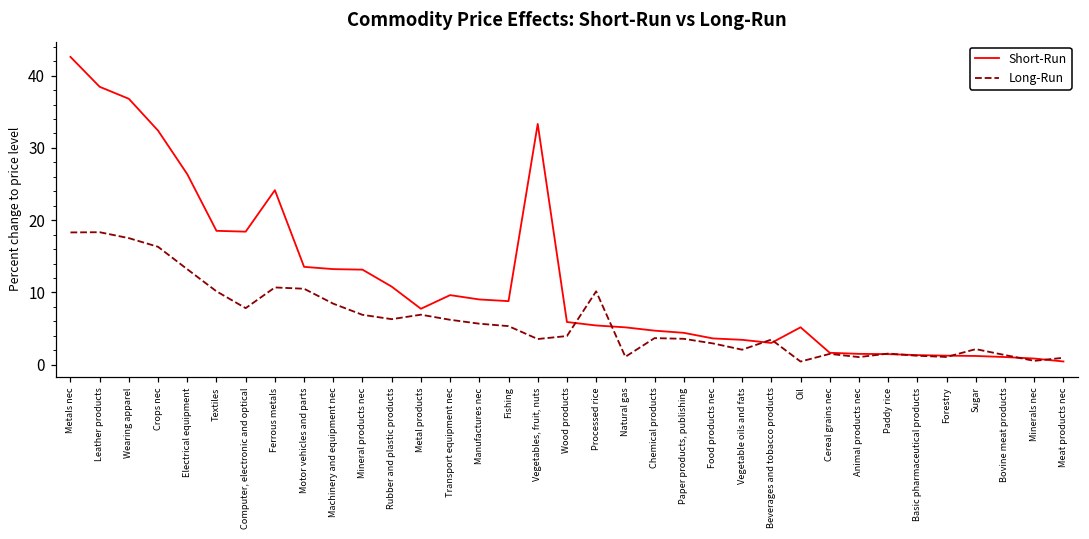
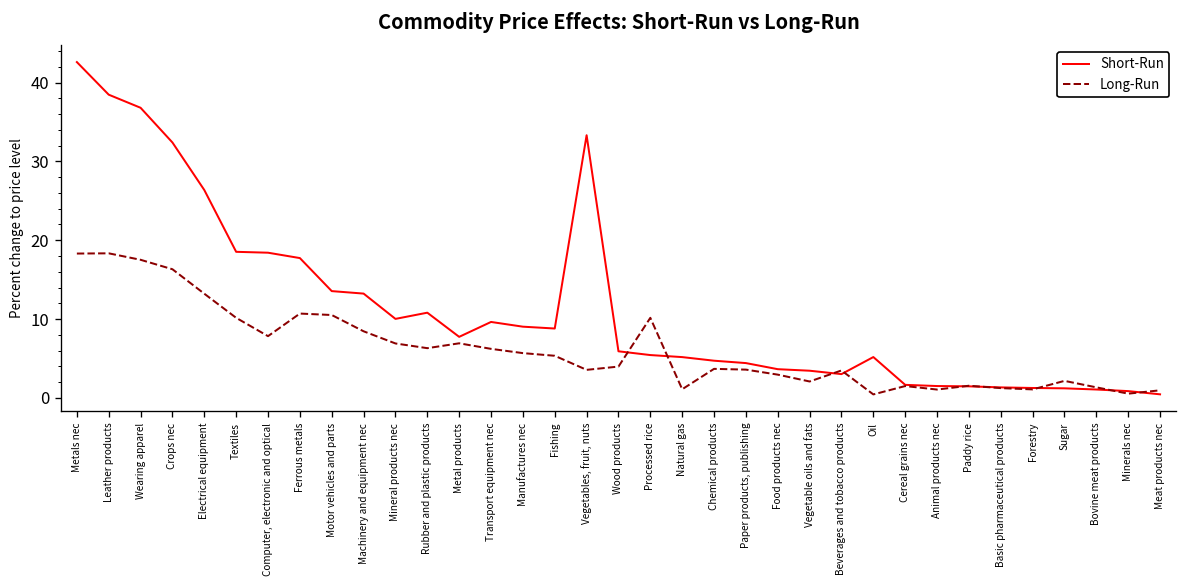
  {
    "Short-Run": {
      "Metals nec": 43,
      "Leather products": 38,
      "Wearing apparel": 37,
      "Crops nec": 32,
      "Electrical equipment": 26,
      "Textiles": 19,
      "Computer, electronic and optical": 18,
-     "Ferrous metals": 24,
+     "Ferrous metals": 18,
      "Motor vehicles and parts": 14,
      "Machinery and equipment nec": 13,
-     "Mineral products nec": 13,
+     "Mineral products nec": 10,
      "Rubber and plastic products": 11,
      "Metal products": 8,
      "Transport equipment nec": 10,
      "Manufactures nec": 9,
      "Fishing": 9,
      "Vegetables, fruit, nuts": 33,
      "Wood products": 6,
      "Processed rice": 5,
      "Natural gas": 5,
      "Chemical products": 5,
      "Paper products, publishing": 4,
      "Food products nec": 4,
      "Vegetable oils and fats": 3,
      "Beverages and tobacco products": 3,
      "Oil": 5,
      "Animal products nec": 2,
      "Sugar": 1,
      "Meat products nec": 0
    },
    "Long-Run": {
      "Metals nec": 18,
      "Leather products": 18,
      "Wearing apparel": 18,
      "Crops nec": 16,
      "Electrical equipment": 13,
      "Textiles": 10,
      "Computer, electronic and optical": 8,
      "Ferrous metals": 11,
      "Motor vehicles and parts": 11,
      "Machinery and equipment nec": 8,
      "Mineral products nec": 7,
      "Rubber and plastic products": 6,
      "Metal products": 7,
      "Transport equipment nec": 6,
      "Manufactures nec": 6,
      "Fishing": 5,
      "Vegetables, fruit, nuts": 4,
      "Wood products": 4,
      "Processed rice": 10,
      "Natural gas": 1,
      "Chemical products": 4,
      "Paper products, publishing": 4,
      "Food products nec": 3,
      "Vegetable oils and fats": 2,
      "Beverages and tobacco products": 3,
      "Oil": 0,
      "Animal products nec": 1,
      "Sugar": 2,
      "Meat products nec": 1
    }
  }
